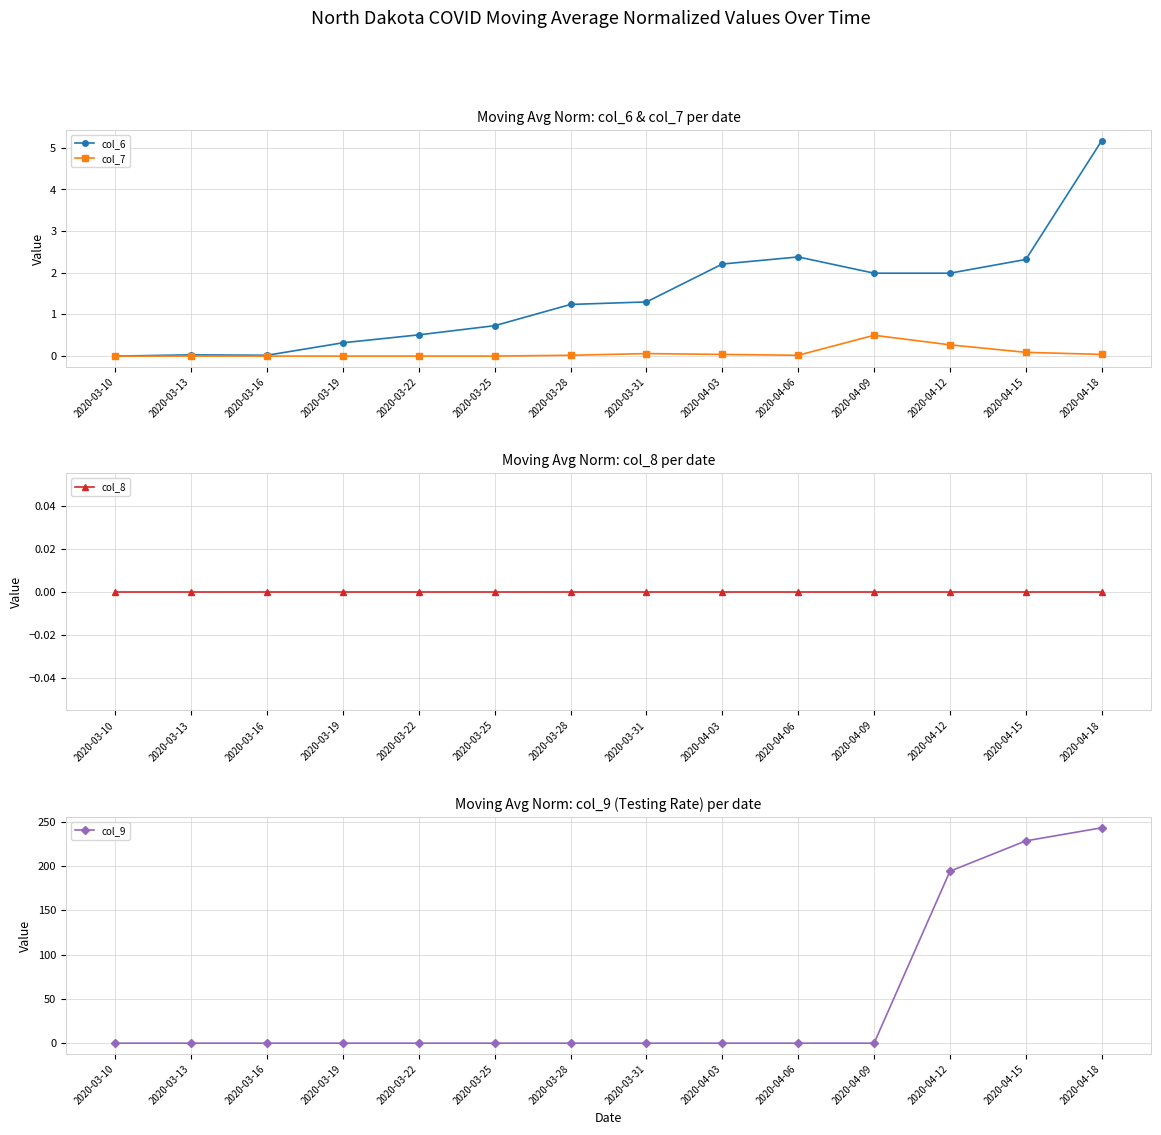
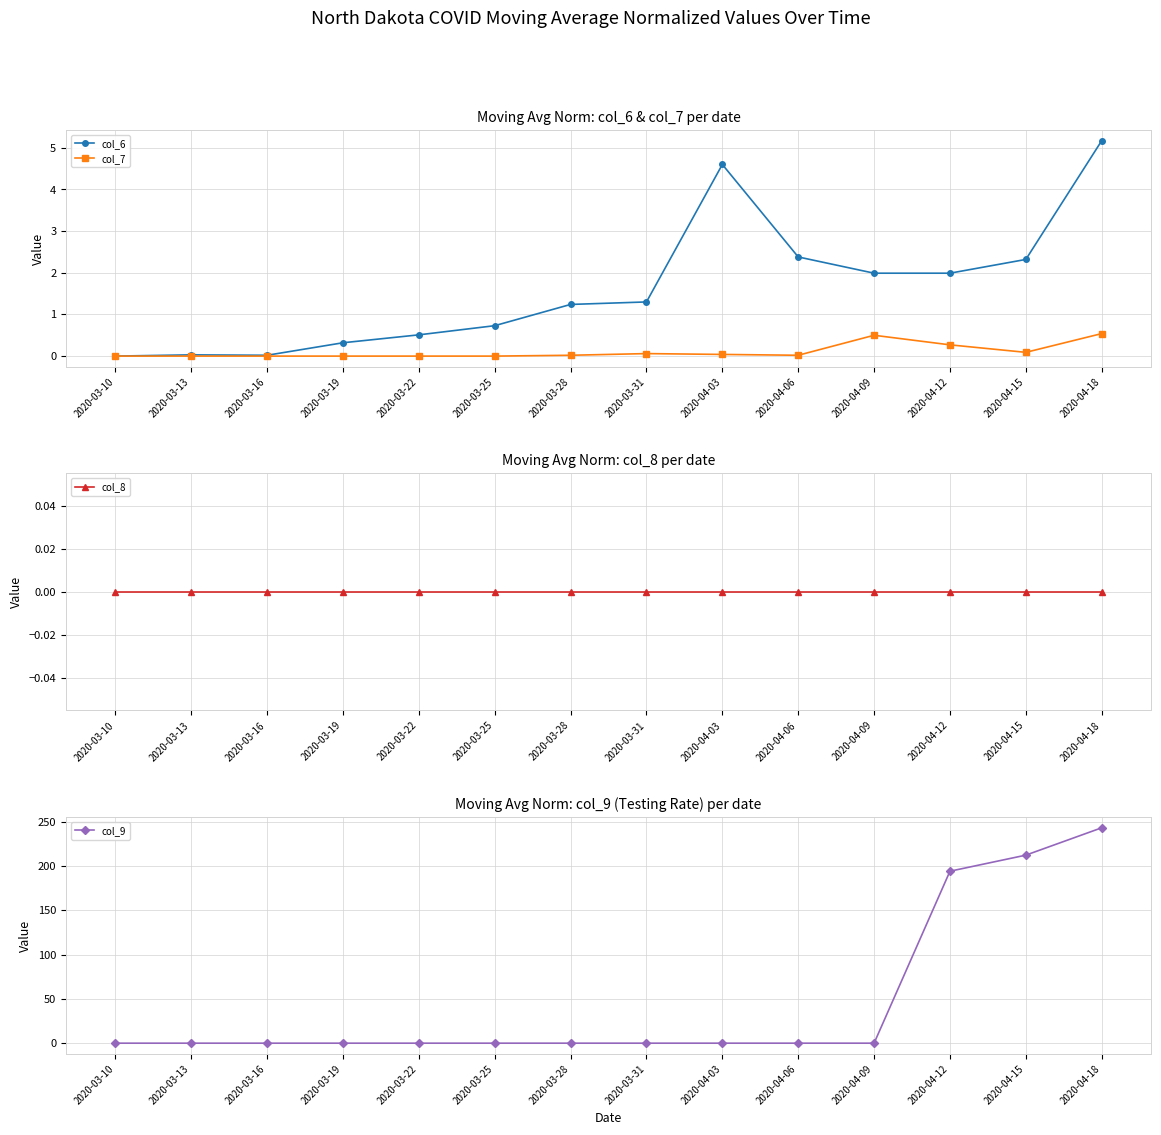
  {
    "Moving Avg Norm: col_6 & col_7 per date": {
      "col_6": {
        "2020-03-19": 0.3,
        "2020-03-22": 0.5,
        "2020-03-25": 0.7,
        "2020-03-28": 1.2,
        "2020-03-31": 1.3,
-       "2020-04-03": 2.2,
+       "2020-04-03": 4.6,
        "2020-04-06": 2.4,
        "2020-04-09": 2.0,
        "2020-04-12": 2.0,
        "2020-04-15": 2.3,
        "2020-04-18": 5.2
      },
      "col_7": {
        "2020-03-19": 0.0,
        "2020-03-22": 0.0,
        "2020-03-25": 0.0,
        "2020-03-28": 0.0,
        "2020-03-31": 0.1,
        "2020-04-03": 0.0,
        "2020-04-06": 0.0,
        "2020-04-09": 0.5,
        "2020-04-12": 0.3,
        "2020-04-15": 0.1,
-       "2020-04-18": 0.0
+       "2020-04-18": 0.5
      }
    },
    "Moving Avg Norm: col_8 per date": {
      "2020-03-10": 0.000,
      "2020-03-13": 0.000,
      "2020-03-16": 0.000,
      "2020-03-19": 0.000,
      "2020-03-22": 0.000,
      "2020-03-25": 0.000,
      "2020-03-28": 0.000,
      "2020-03-31": 0.000,
      "2020-04-03": 0.000,
      "2020-04-06": 0.000,
      "2020-04-09": 0.000,
      "2020-04-12": 0.000,
      "2020-04-15": 0.000,
      "2020-04-18": 0.000
    },
    "Moving Avg Norm: col_9 (Testing Rate) per date": {
      "2020-03-10": 0,
      "2020-03-13": 0,
      "2020-03-16": 0,
      "2020-03-19": 0,
      "2020-03-22": 0,
      "2020-03-25": 0,
      "2020-03-28": 0,
      "2020-03-31": 0,
      "2020-04-03": 0,
      "2020-04-06": 0,
      "2020-04-09": 0,
      "2020-04-12": 190,
-     "2020-04-15": 230,
+     "2020-04-15": 210,
      "2020-04-18": 240
    }
  }
